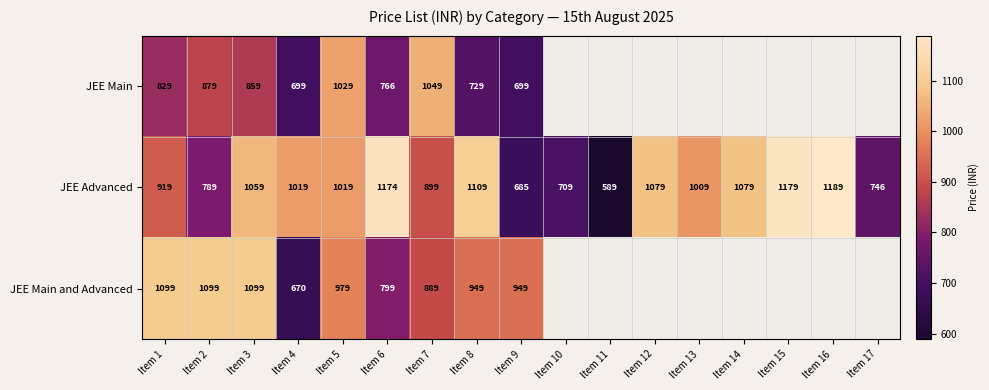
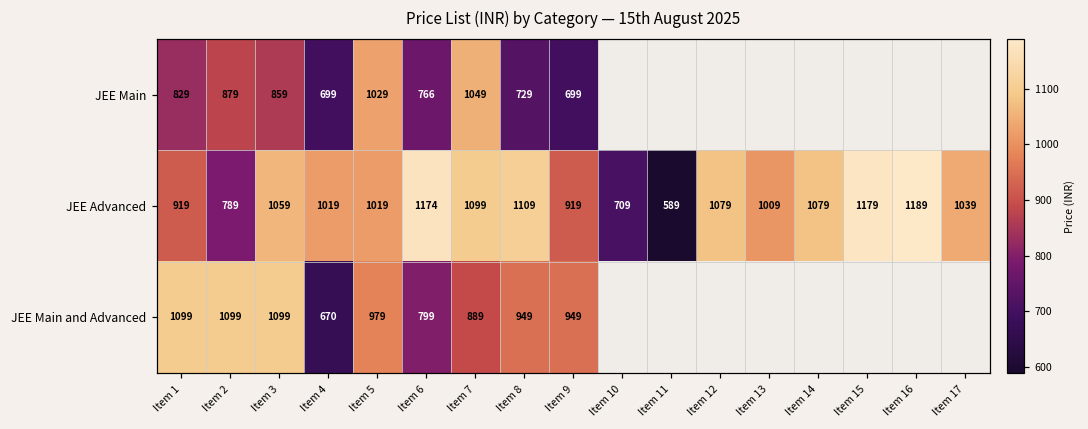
  {
    "JEE Main": {
      "Item 1": 829,
      "Item 2": 879,
      "Item 3": 859,
      "Item 4": 699,
      "Item 5": 1029,
      "Item 6": 766,
      "Item 7": 1049,
      "Item 8": 729,
      "Item 9": 699
    },
    "JEE Advanced": {
      "Item 1": 919,
      "Item 2": 789,
      "Item 3": 1059,
      "Item 4": 1019,
      "Item 5": 1019,
      "Item 6": 1174,
-     "Item 7": 899,
+     "Item 7": 1099,
      "Item 8": 1109,
-     "Item 9": 685,
+     "Item 9": 919,
      "Item 10": 709,
      "Item 11": 589,
      "Item 12": 1079,
      "Item 13": 1009,
      "Item 14": 1079,
      "Item 15": 1179,
      "Item 16": 1189,
-     "Item 17": 746
+     "Item 17": 1039
    },
    "JEE Main and Advanced": {
      "Item 1": 1099,
      "Item 2": 1099,
      "Item 3": 1099,
      "Item 4": 670,
      "Item 5": 979,
      "Item 6": 799,
      "Item 7": 889,
      "Item 8": 949,
      "Item 9": 949
    }
  }
